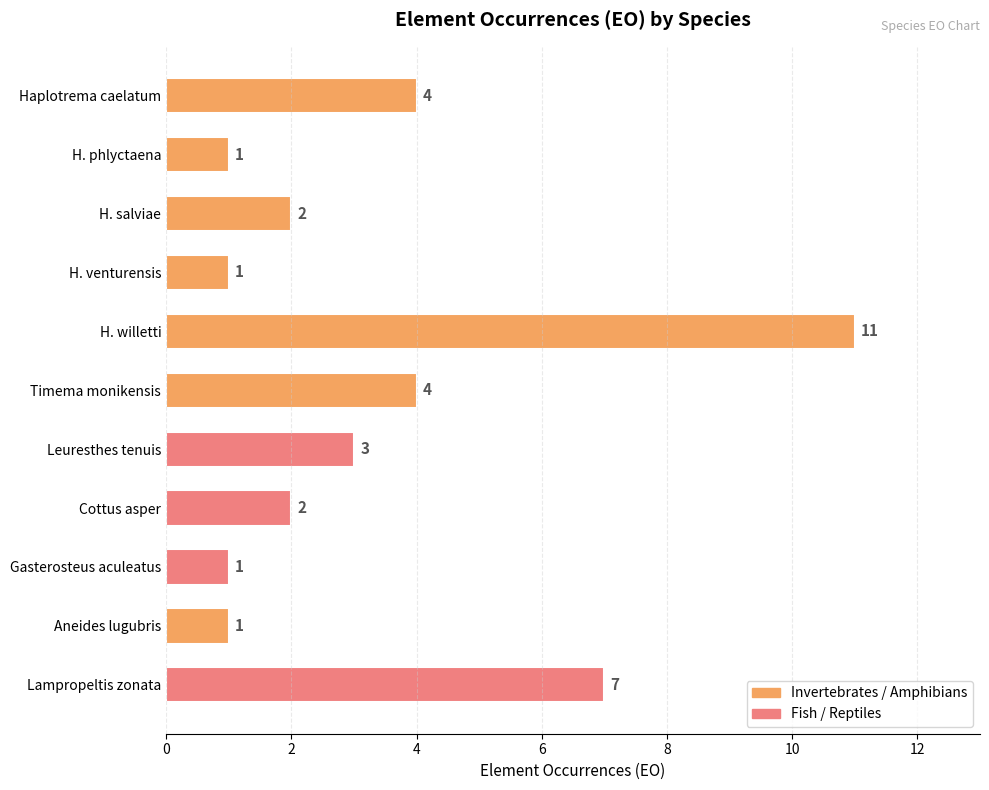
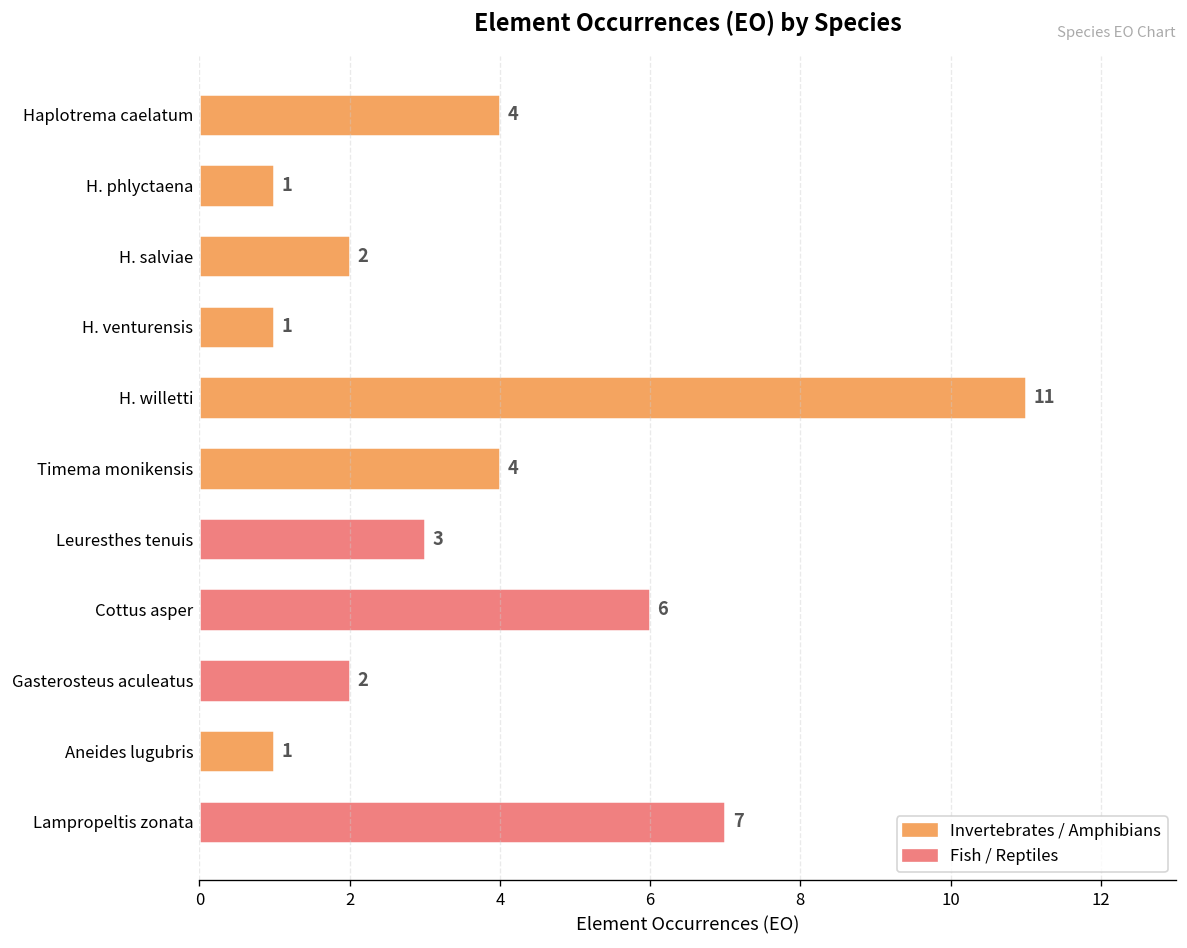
  {
    "Haplotrema caelatum": 4,
    "H. phlyctaena": 1,
    "H. salviae": 2,
    "H. venturensis": 1,
    "H. willetti": 11,
    "Timema monikensis": 4,
    "Leuresthes tenuis": 3,
-   "Cottus asper": 2,
-   "Gasterosteus aculeatus": 1,
+   "Cottus asper": 6,
+   "Gasterosteus aculeatus": 2,
    "Aneides lugubris": 1,
    "Lampropeltis zonata": 7
  }
